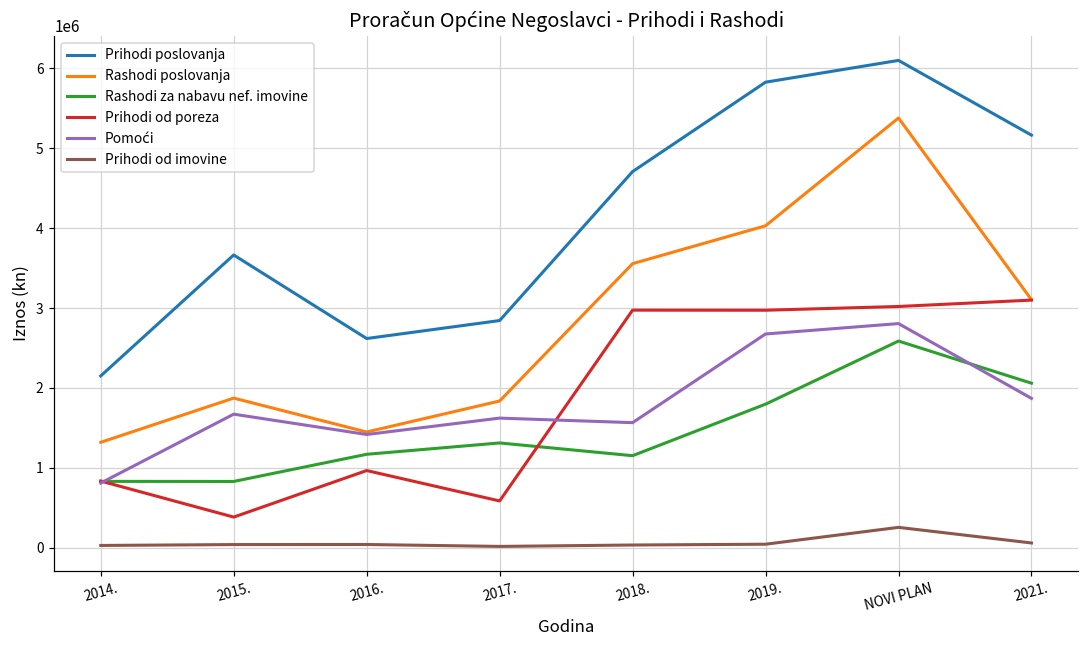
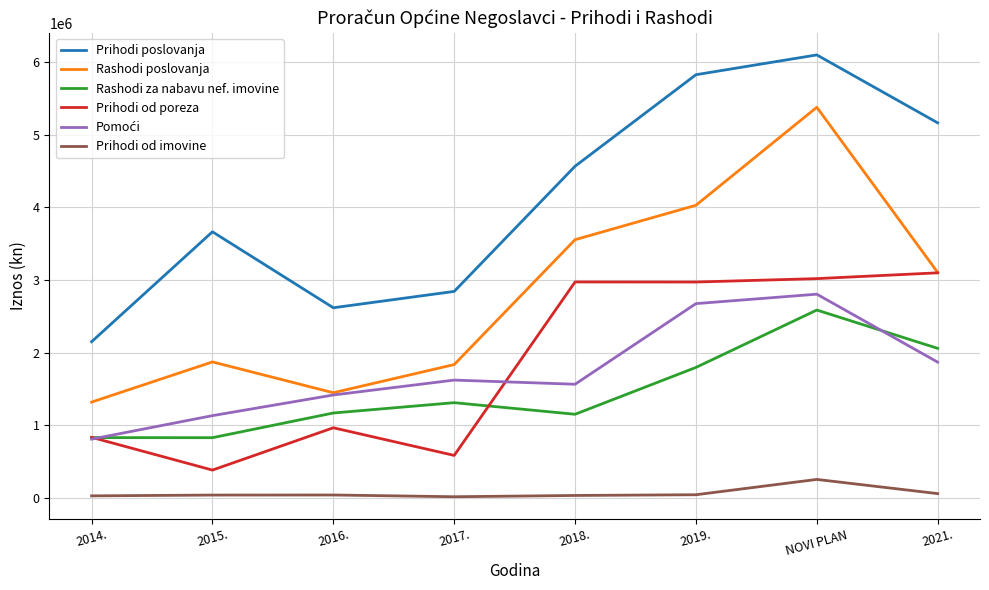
  {
    "Prihodi poslovanja": {
      "2014.": 2200000,
      "2015.": 3700000,
      "2016.": 2600000,
      "2017.": 2800000,
-     "2018.": 4700000,
+     "2018.": 4600000,
      "2019.": 5800000,
      "NOVI PLAN": 6100000,
      "2021.": 5200000
    },
    "Rashodi poslovanja": {
      "2014.": 1300000,
      "2015.": 1900000,
      "2017.": 1800000,
      "2018.": 3600000,
      "2019.": 4000000,
      "NOVI PLAN": 5400000
    },
    "Rashodi za nabavu nef. imovine": {
      "2015.": 800000,
      "2016.": 1200000,
      "2017.": 1300000,
      "2018.": 1200000,
      "2019.": 1800000,
      "NOVI PLAN": 2600000,
      "2021.": 2100000
    },
    "Prihodi od poreza": {
      "2015.": 400000,
      "2016.": 1000000,
      "2017.": 600000,
      "2018.": 3000000,
      "2019.": 3000000,
      "NOVI PLAN": 3000000
    },
    "Pomoći": {
-     "2015.": 1700000,
+     "2015.": 1100000,
      "2017.": 1600000,
      "2018.": 1600000,
      "2019.": 2700000,
      "NOVI PLAN": 2800000,
      "2021.": 1900000
    },
    "Prihodi od imovine": {
      "2014.": 0,
      "2015.": 0,
      "2016.": 0,
      "2017.": 0,
      "2018.": 0,
      "2019.": 0,
      "NOVI PLAN": 300000,
      "2021.": 100000
    }
  }
